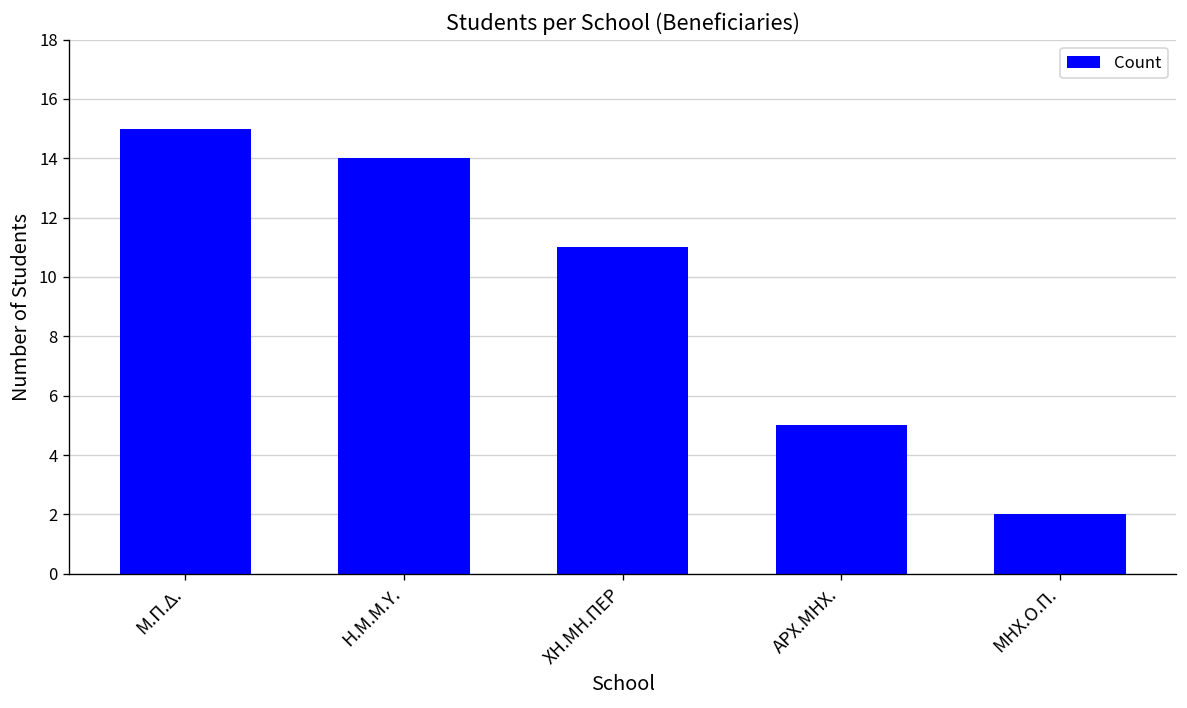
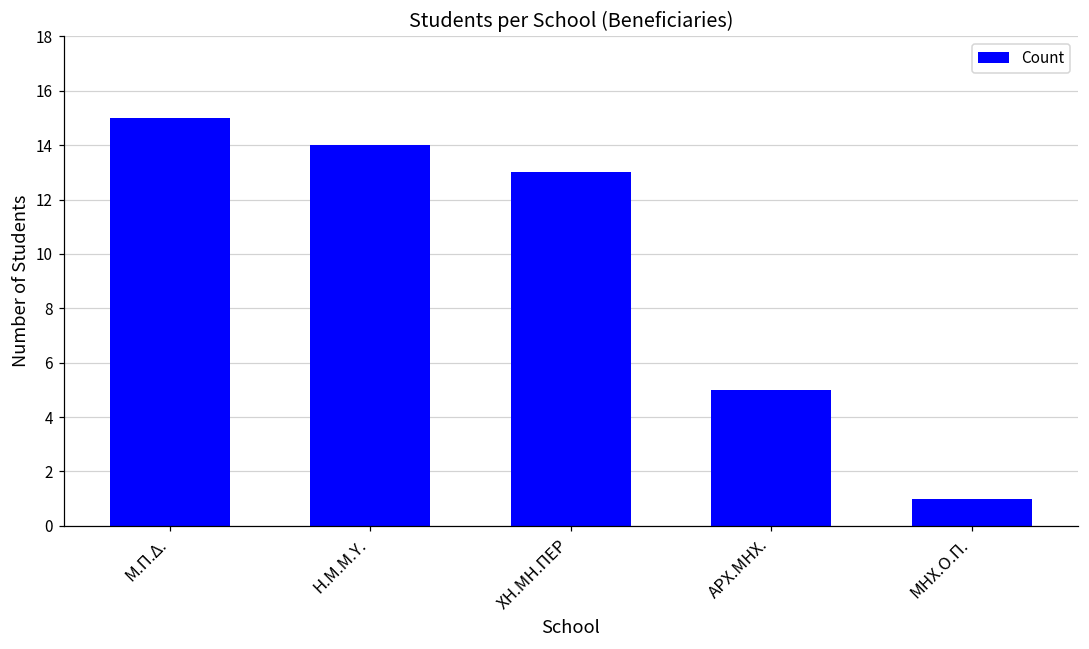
  {
    "Μ.Π.Δ.": 15,
    "Η.Μ.Μ.Υ.": 14,
-   "ΧΗ.ΜΗ.ΠΕΡ": 11,
+   "ΧΗ.ΜΗ.ΠΕΡ": 13,
    "ΑΡΧ.ΜΗΧ.": 5,
-   "ΜΗΧ.Ο.Π.": 2
+   "ΜΗΧ.Ο.Π.": 1
  }
